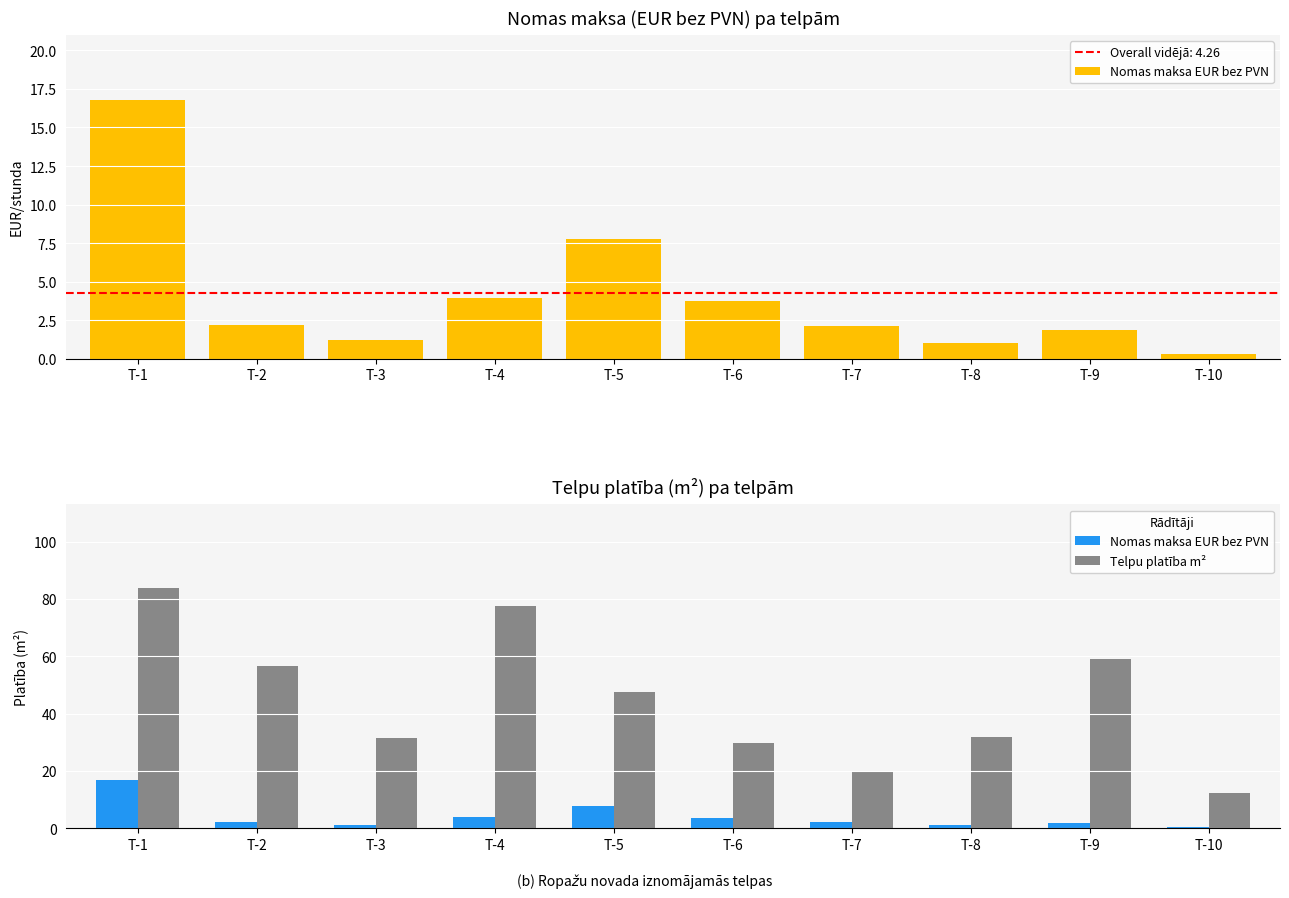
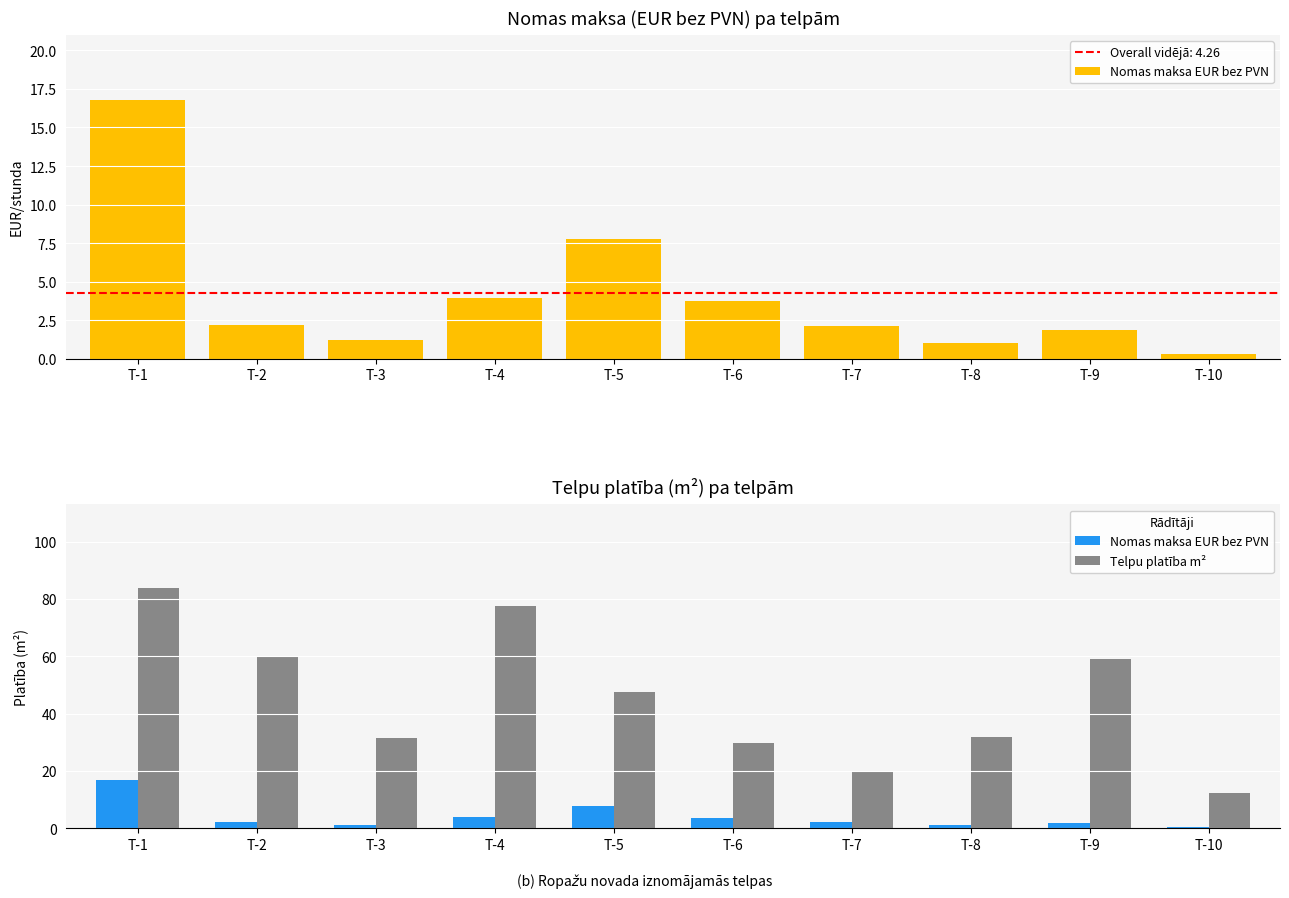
  {
    "Nomas maksa (EUR bez PVN) pa telpām": {
      "T-1": 16.8,
      "T-2": 2.2,
      "T-3": 1.2,
      "T-4": 3.9,
      "T-5": 7.8,
      "T-6": 3.7,
      "T-7": 2.2,
      "T-8": 1.0,
      "T-9": 1.9,
      "T-10": 0.3
    },
    "Telpu platība (m²) pa telpām": {
      "Nomas maksa EUR bez PVN": {
        "T-1": 17,
        "T-2": 2,
        "T-3": 1,
        "T-4": 4,
        "T-5": 8,
        "T-6": 4,
        "T-7": 2,
        "T-8": 1,
        "T-9": 2
      },
      "Telpu platība m²": {
        "T-1": 84,
-       "T-2": 57,
+       "T-2": 60,
        "T-3": 32,
        "T-4": 77,
        "T-5": 47,
        "T-6": 30,
        "T-7": 20,
        "T-8": 32,
        "T-9": 59,
        "T-10": 12
      }
    }
  }
